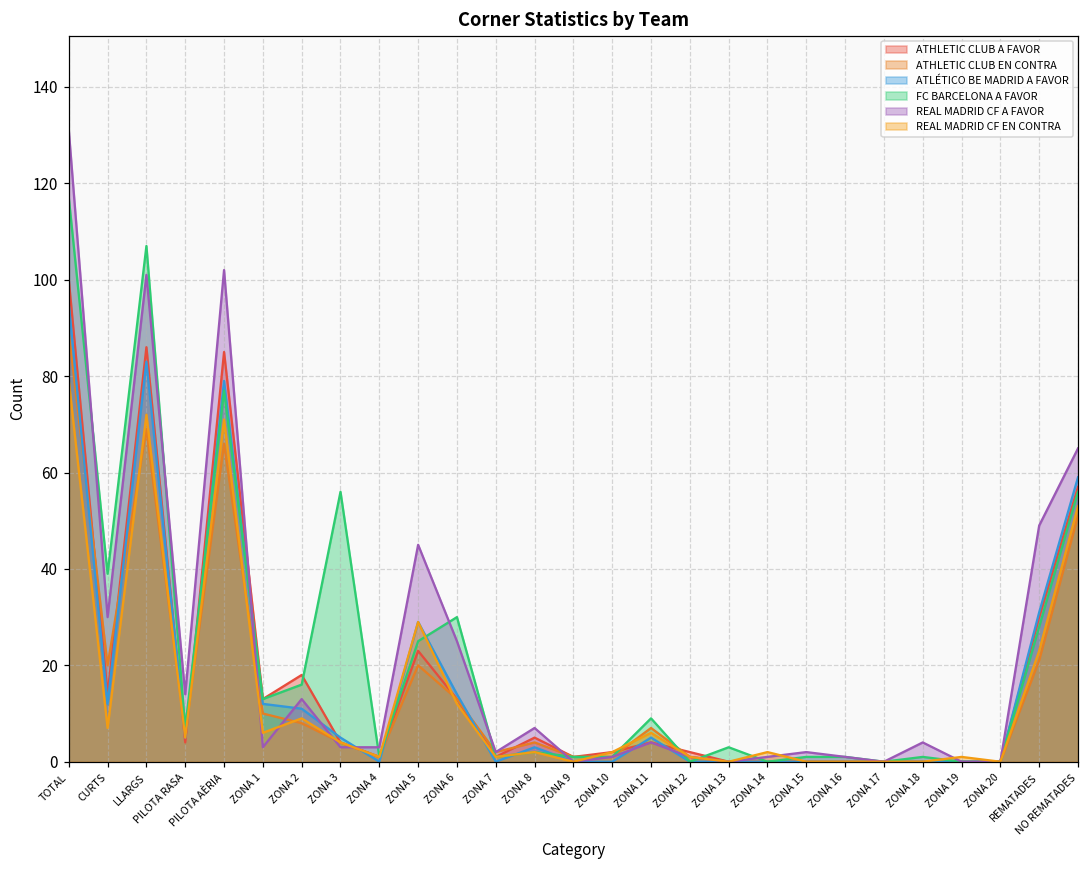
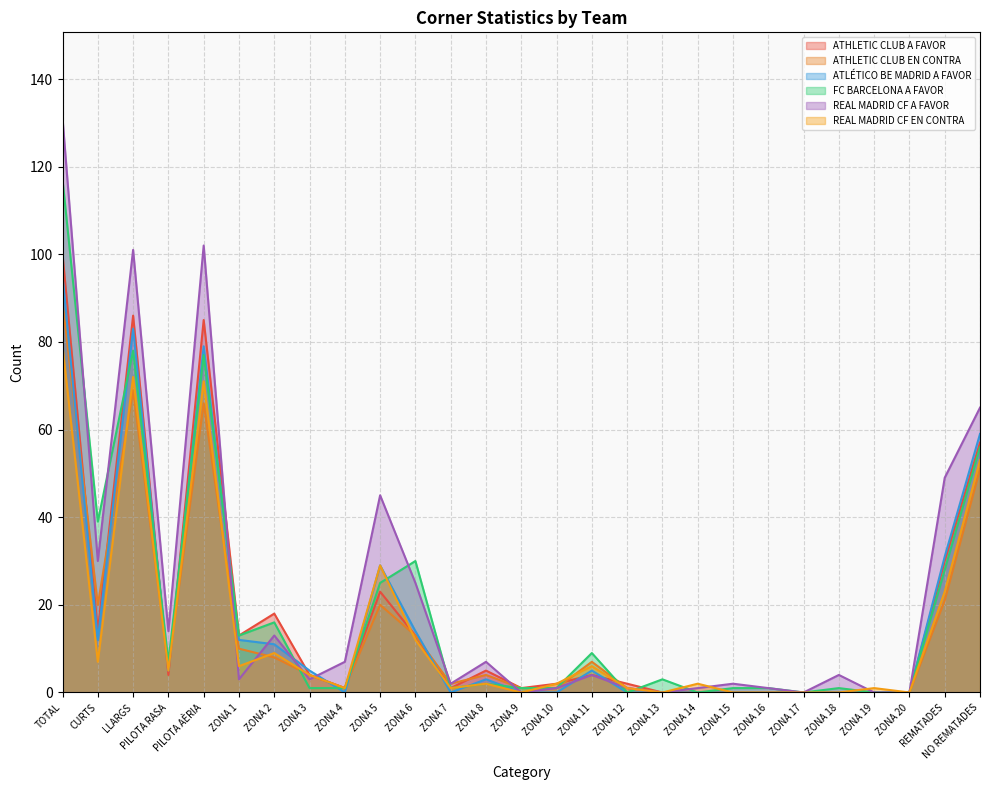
  {
    "ATLÉTICO BE MADRID A FAVOR": {
      "TOTAL": 95,
      "CURTS": 12,
      "LLARGS": 83,
      "PILOTA AÈRIA": 79,
      "ZONA 1": 12,
      "ZONA 2": 11,
      "ZONA 3": 5,
      "ZONA 4": 0,
      "ZONA 6": 14,
      "ZONA 7": 0,
      "ZONA 8": 3,
      "ZONA 10": 0,
      "ZONA 11": 5,
      "REMATADES": 31,
      "NO REMATADES": 59
    },
    "FC BARCELONA A FAVOR": {
      "TOTAL": 117,
      "CURTS": 39,
-     "LLARGS": 107,
+     "LLARGS": 78,
      "PILOTA RASA": 7,
      "PILOTA AÈRIA": 77,
      "ZONA 2": 16,
-     "ZONA 3": 56,
+     "ZONA 3": 1,
      "ZONA 5": 25,
      "ZONA 6": 30,
      "ZONA 11": 9,
      "ZONA 13": 3,
      "ZONA 15": 1,
      "ZONA 18": 1,
      "REMATADES": 28,
      "NO REMATADES": 56
    },
    "REAL MADRID CF A FAVOR": {
      "TOTAL": 131,
      "CURTS": 30,
      "LLARGS": 101,
      "PILOTA RASA": 14,
      "PILOTA AÈRIA": 102,
      "ZONA 1": 3,
      "ZONA 2": 13,
      "ZONA 3": 3,
-     "ZONA 4": 3,
+     "ZONA 4": 7,
      "ZONA 5": 45,
      "ZONA 6": 25,
      "ZONA 8": 7,
      "ZONA 14": 1,
      "ZONA 15": 2,
      "ZONA 18": 4,
      "REMATADES": 49,
      "NO REMATADES": 65
    }
  }
